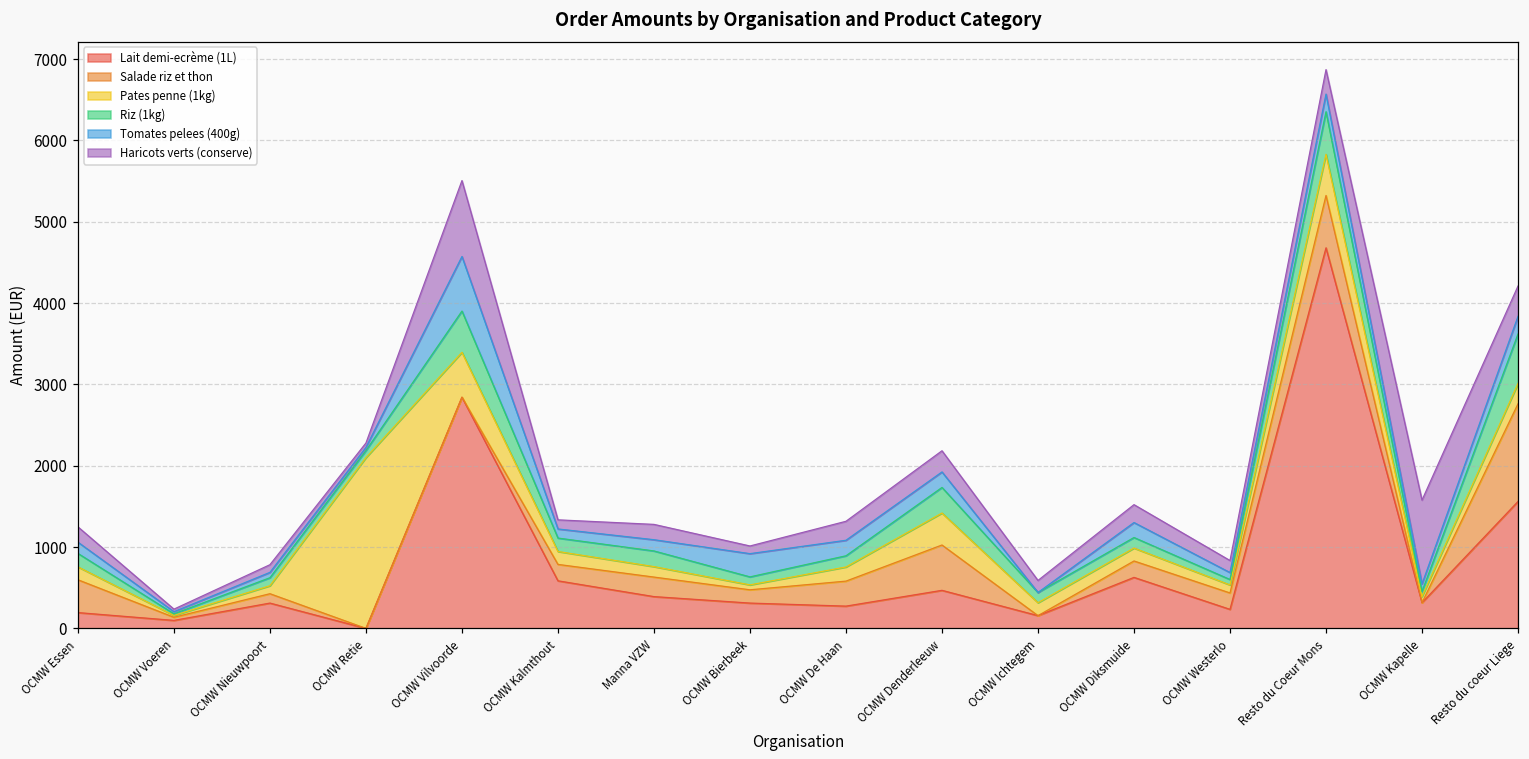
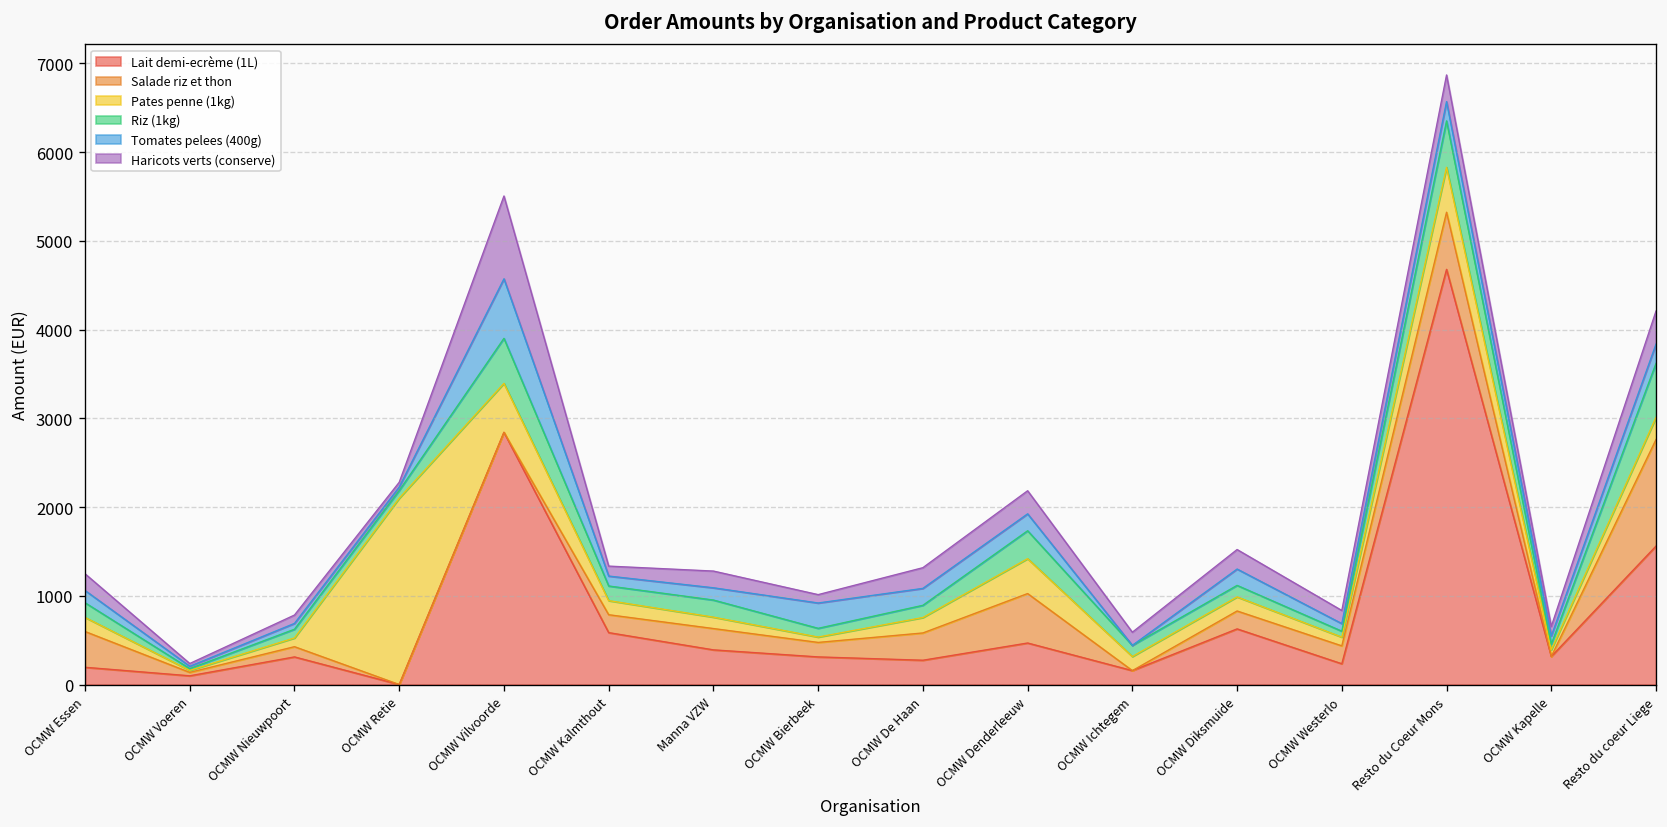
  {
    "Pates penne (1kg)": {
      "OCMW Essen": 200,
      "OCMW Nieuwpoort": 100,
      "OCMW Retie": 2100,
      "OCMW Vilvoorde": 600,
      "OCMW Kalmthout": 200,
      "Manna VZW": 100,
      "OCMW Bierbeek": 100,
      "OCMW De Haan": 200,
      "OCMW Denderleeuw": 400,
      "OCMW Ichtegem": 200,
      "OCMW Diksmuide": 200,
      "OCMW Westerlo": 100,
      "Resto du Coeur Mons": 500,
      "OCMW Kapelle": 100,
      "Resto du coeur Liege": 200
    },
    "Riz (1kg)": {
      "OCMW Essen": 200,
      "OCMW Nieuwpoort": 100,
      "OCMW Retie": 100,
      "OCMW Vilvoorde": 500,
      "OCMW Kalmthout": 200,
      "Manna VZW": 200,
      "OCMW Bierbeek": 100,
      "OCMW De Haan": 100,
      "OCMW Denderleeuw": 300,
      "OCMW Diksmuide": 100,
      "OCMW Westerlo": 100,
      "Resto du Coeur Mons": 500,
      "OCMW Kapelle": 100,
      "Resto du coeur Liege": 600
    },
    "Tomates pelees (400g)": {
      "OCMW Essen": 100,
      "OCMW Nieuwpoort": 100,
      "OCMW Retie": 0,
      "OCMW Vilvoorde": 700,
      "OCMW Kalmthout": 100,
      "Manna VZW": 100,
      "OCMW Bierbeek": 300,
      "OCMW De Haan": 200,
      "OCMW Denderleeuw": 200,
      "OCMW Diksmuide": 200,
      "OCMW Westerlo": 100,
      "Resto du Coeur Mons": 200,
      "OCMW Kapelle": 100,
      "Resto du coeur Liege": 200
    },
    "Haricots verts (conserve)": {
      "OCMW Essen": 200,
      "OCMW Nieuwpoort": 100,
      "OCMW Retie": 100,
      "OCMW Vilvoorde": 900,
      "OCMW Kalmthout": 100,
      "Manna VZW": 200,
      "OCMW Bierbeek": 100,
      "OCMW De Haan": 200,
      "OCMW Denderleeuw": 300,
      "OCMW Ichtegem": 100,
      "OCMW Diksmuide": 200,
      "OCMW Westerlo": 100,
      "Resto du Coeur Mons": 300,
-     "OCMW Kapelle": 1000,
+     "OCMW Kapelle": 100,
      "Resto du coeur Liege": 400
    }
  }
